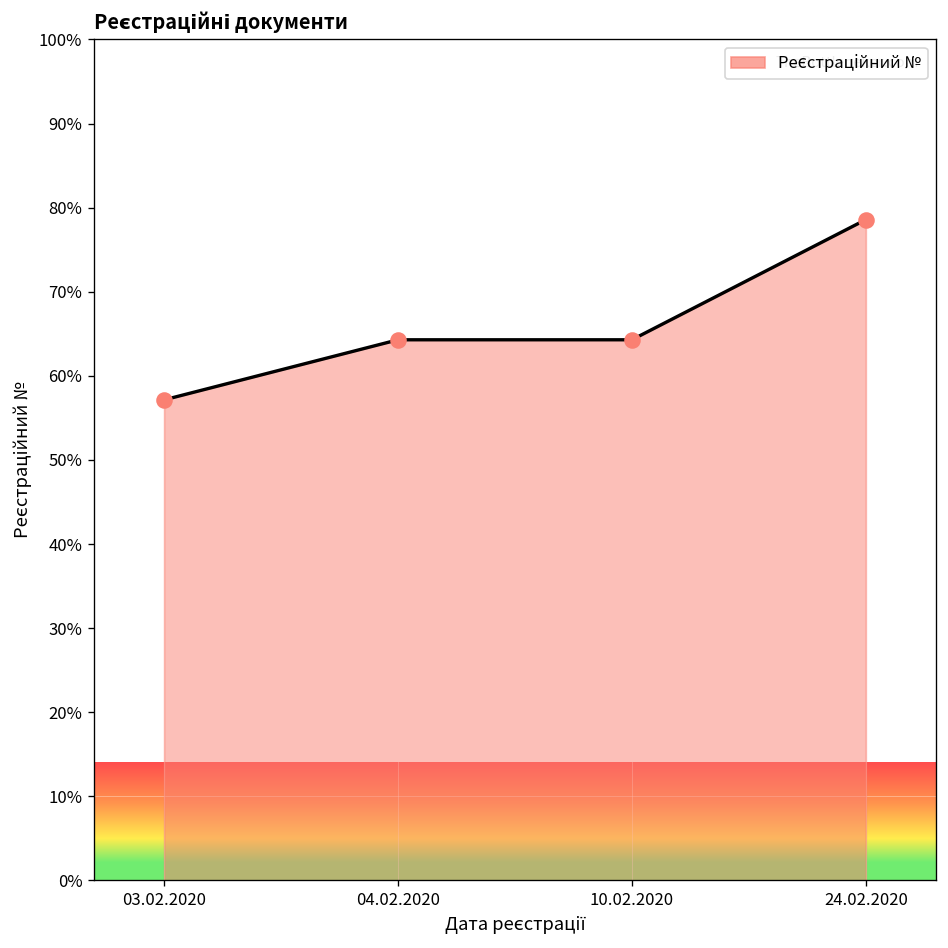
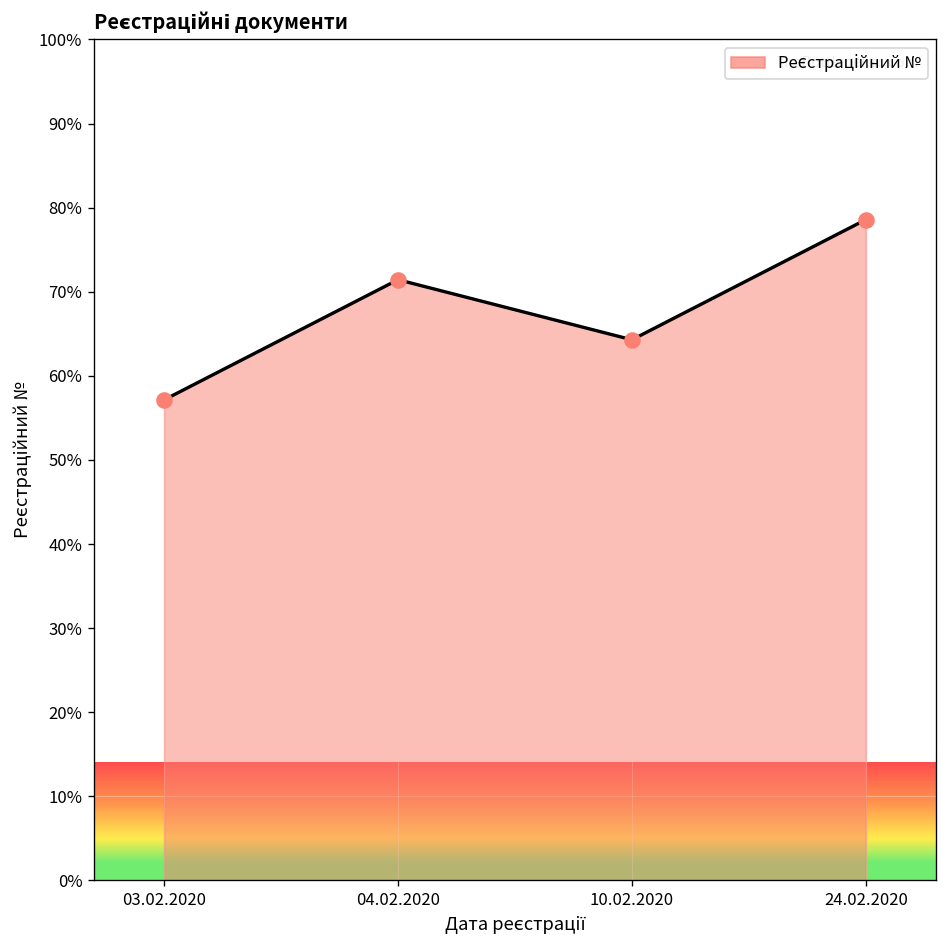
  {
    "03.02.2020": "57%",
-   "04.02.2020": "64%",
+   "04.02.2020": "71%",
    "10.02.2020": "64%",
    "24.02.2020": "79%"
  }
